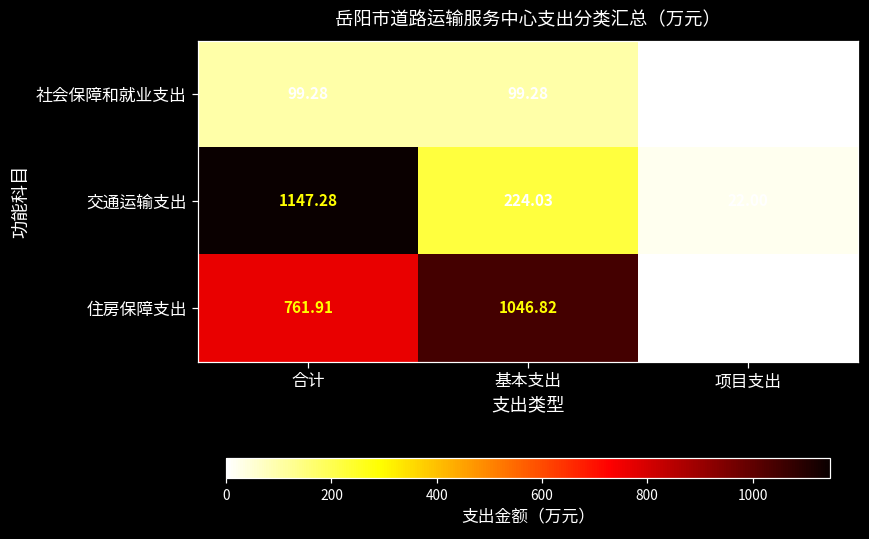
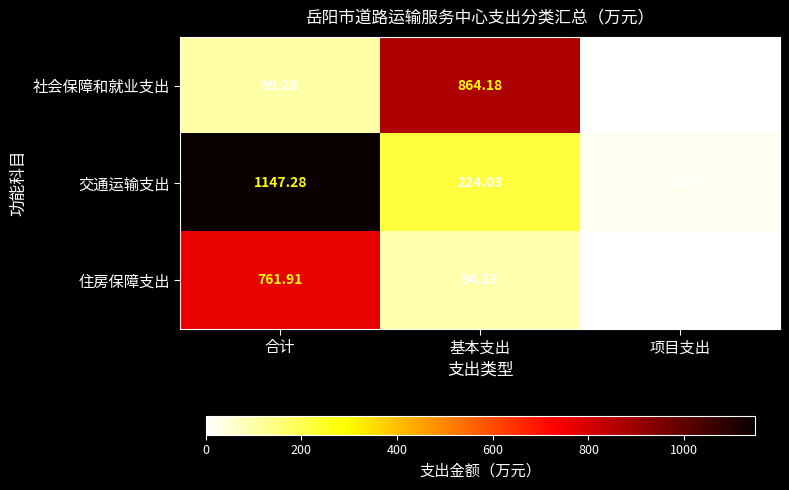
  {
    "社会保障和就业支出": {
      "合计": 99.28,
-     "基本支出": 99.28
+     "基本支出": 864.18
    },
    "交通运输支出": {
      "合计": 1147.28,
      "基本支出": 224.03
    },
    "住房保障支出": {
      "合计": 761.91,
-     "基本支出": 1046.82
+     "基本支出": 94.13
    }
  }
